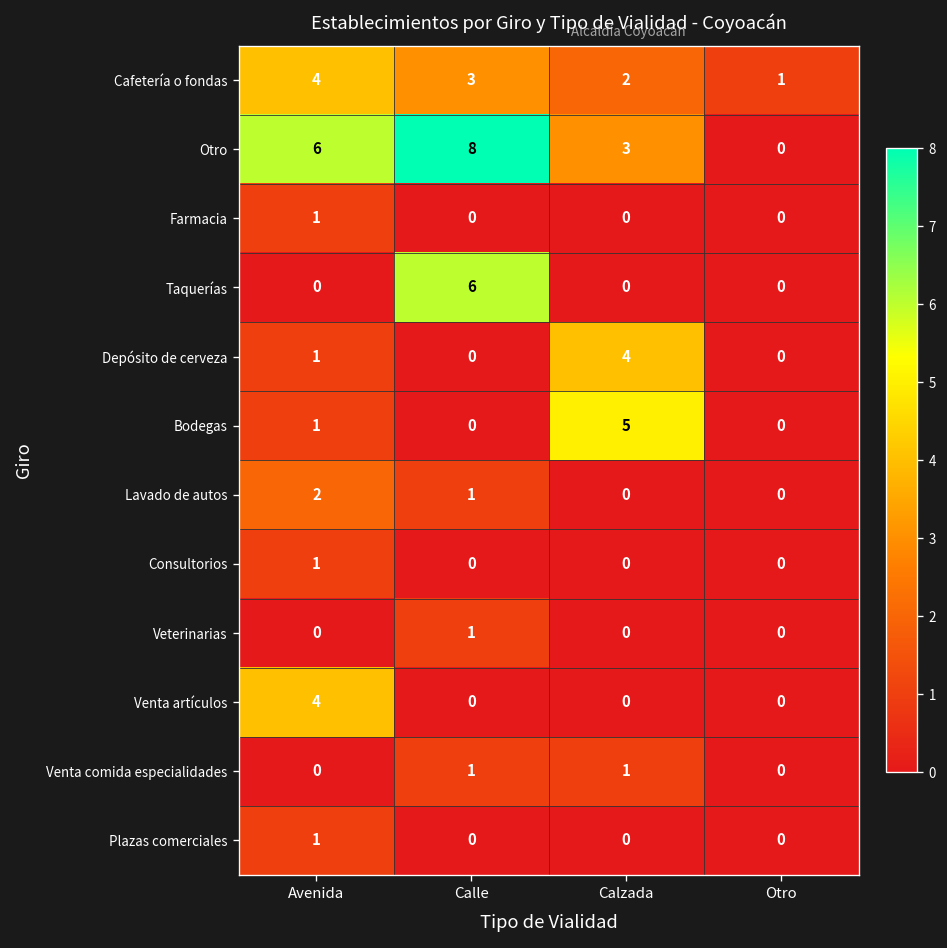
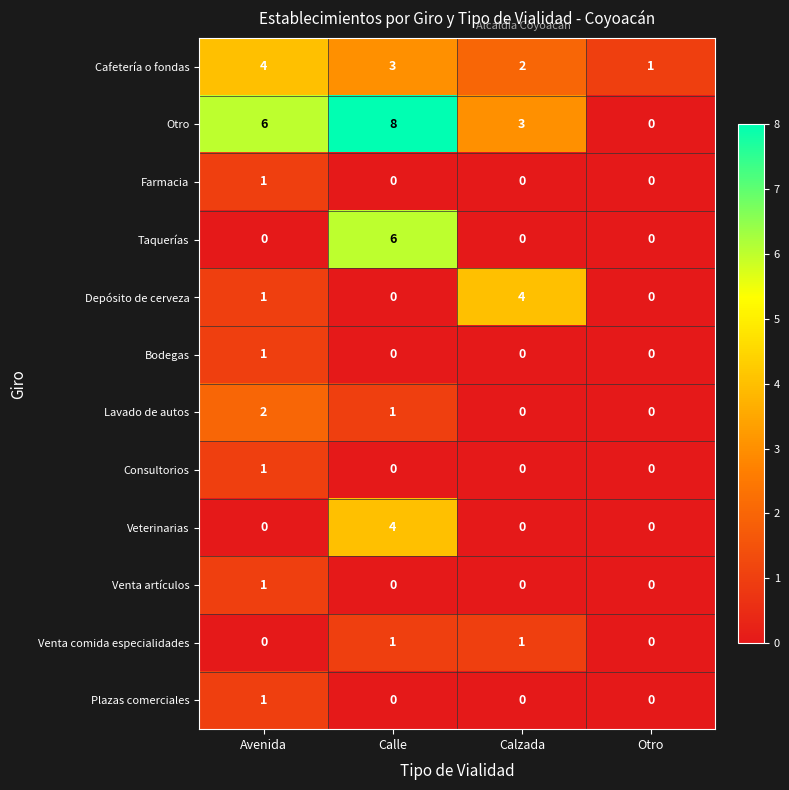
  {
    "Cafetería o fondas": {
      "Avenida": 4,
      "Calle": 3,
      "Calzada": 2,
      "Otro": 1
    },
    "Otro": {
      "Avenida": 6,
      "Calle": 8,
      "Calzada": 3,
      "Otro": 0
    },
    "Farmacia": {
      "Avenida": 1,
      "Calle": 0,
      "Calzada": 0,
      "Otro": 0
    },
    "Taquerías": {
      "Avenida": 0,
      "Calle": 6,
      "Calzada": 0,
      "Otro": 0
    },
    "Depósito de cerveza": {
      "Avenida": 1,
      "Calle": 0,
      "Calzada": 4,
      "Otro": 0
    },
    "Bodegas": {
      "Avenida": 1,
      "Calle": 0,
-     "Calzada": 5,
+     "Calzada": 0,
      "Otro": 0
    },
    "Lavado de autos": {
      "Avenida": 2,
      "Calle": 1,
      "Calzada": 0,
      "Otro": 0
    },
    "Consultorios": {
      "Avenida": 1,
      "Calle": 0,
      "Calzada": 0,
      "Otro": 0
    },
    "Veterinarias": {
      "Avenida": 0,
-     "Calle": 1,
+     "Calle": 4,
      "Calzada": 0,
      "Otro": 0
    },
    "Venta artículos": {
-     "Avenida": 4,
+     "Avenida": 1,
      "Calle": 0,
      "Calzada": 0,
      "Otro": 0
    },
    "Venta comida especialidades": {
      "Avenida": 0,
      "Calle": 1,
      "Calzada": 1,
      "Otro": 0
    },
    "Plazas comerciales": {
      "Avenida": 1,
      "Calle": 0,
      "Calzada": 0,
      "Otro": 0
    }
  }
